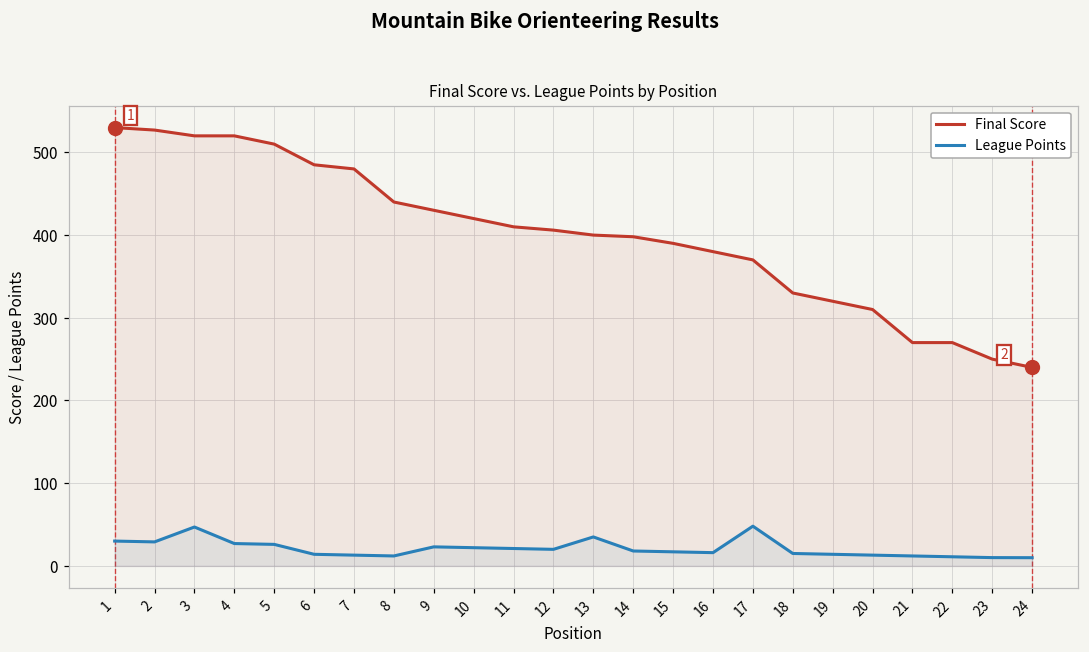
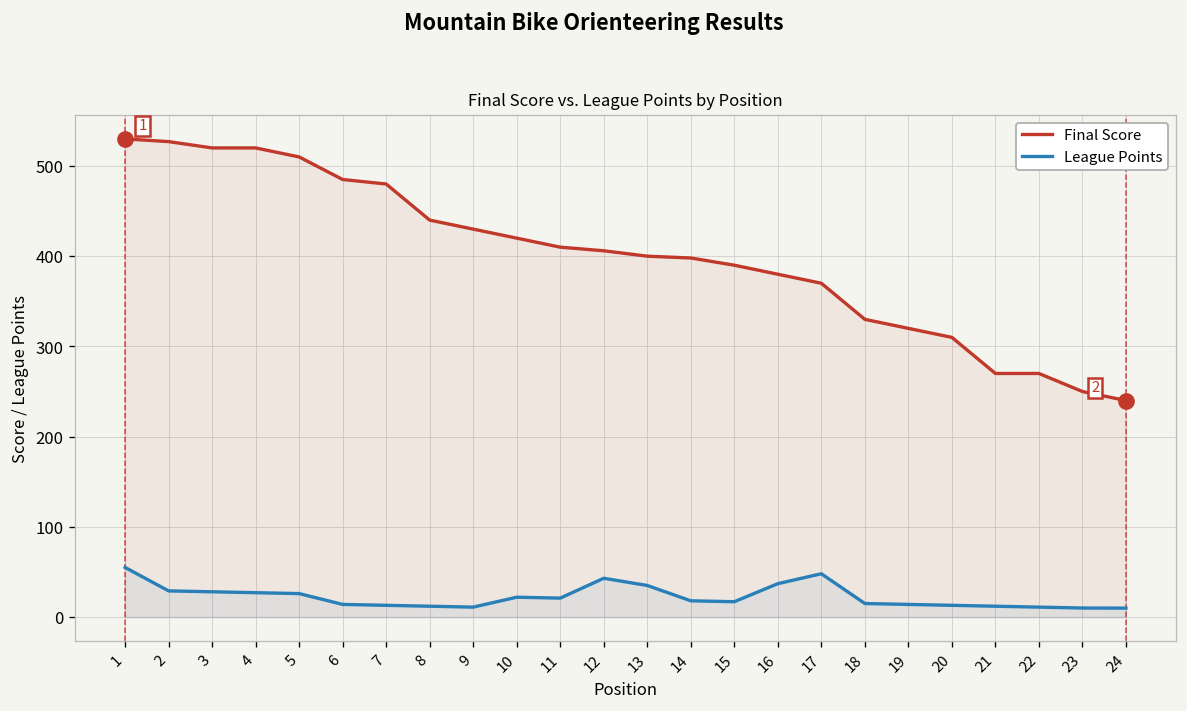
  {
    "League Points": {
-     "1": 30,
+     "1": 60,
      "2": 30,
-     "3": 50,
+     "3": 30,
      "4": 30,
      "5": 30,
      "6": 10,
      "7": 10,
      "8": 10,
-     "9": 20,
+     "9": 10,
      "10": 20,
      "11": 20,
-     "12": 20,
+     "12": 40,
      "13": 40,
      "14": 20,
      "15": 20,
-     "16": 20,
+     "16": 40,
      "17": 50,
      "18": 20,
      "19": 10,
      "20": 10,
      "21": 10,
      "22": 10,
      "23": 10,
      "24": 10
    }
  }
